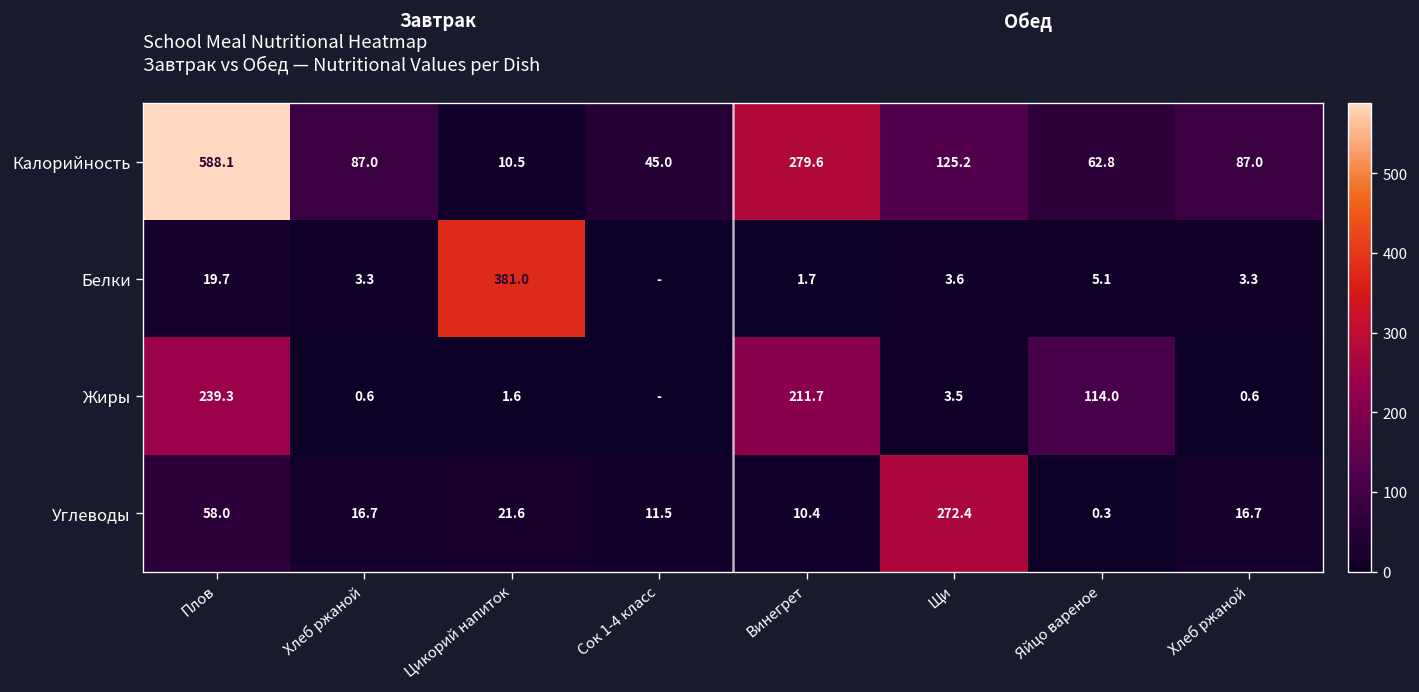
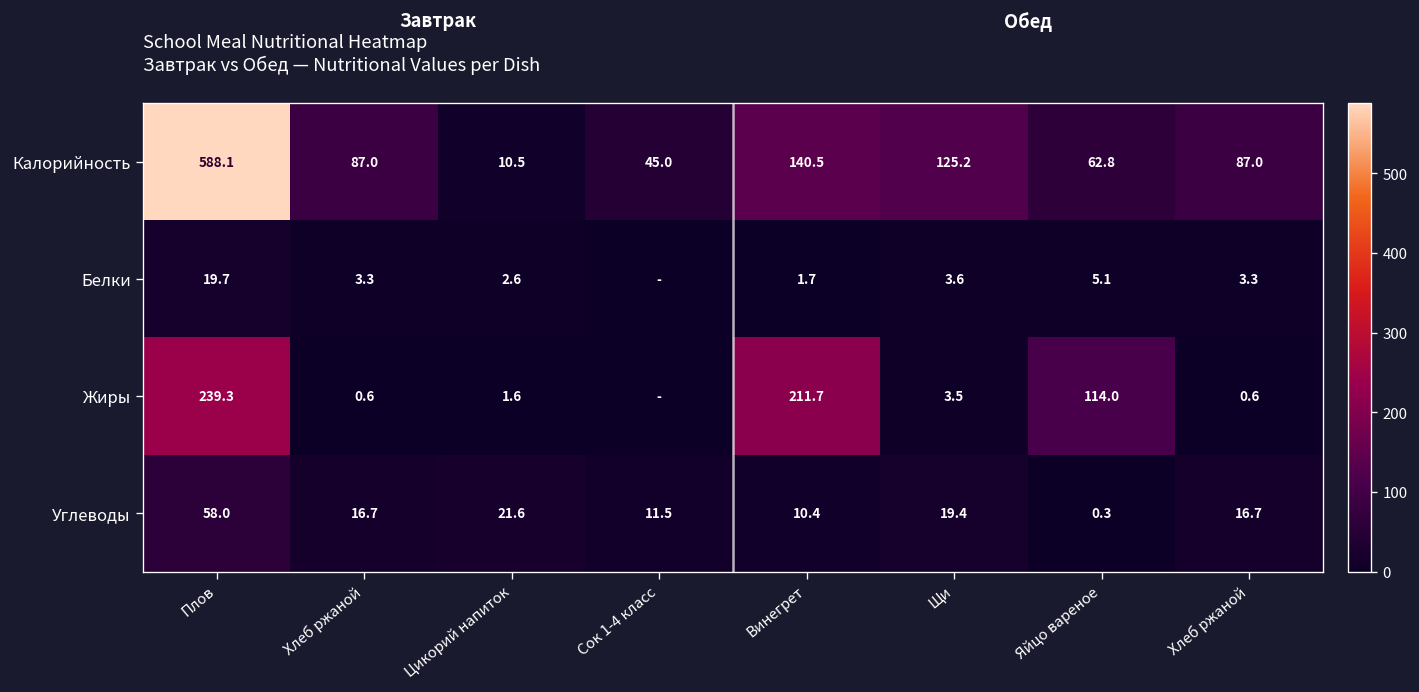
  {
    "Калорийность": {
      "Плов": 588.1,
      "Цикорий напиток": 10.5,
      "Сок 1-4 класс": 45.0,
-     "Винегрет": 279.6,
+     "Винегрет": 140.5,
      "Щи": 125.2,
      "Яйцо вареное": 62.8
    },
    "Белки": {
      "Плов": 19.7,
-     "Цикорий напиток": 381.0,
+     "Цикорий напиток": 2.6,
      "Винегрет": 1.7,
      "Щи": 3.6,
      "Яйцо вареное": 5.1
    },
    "Жиры": {
      "Плов": 239.3,
      "Цикорий напиток": 1.6,
      "Винегрет": 211.7,
      "Щи": 3.5,
      "Яйцо вареное": 114.0
    },
    "Углеводы": {
      "Плов": 58.0,
      "Цикорий напиток": 21.6,
      "Сок 1-4 класс": 11.5,
      "Винегрет": 10.4,
-     "Щи": 272.4,
+     "Щи": 19.4,
      "Яйцо вареное": 0.3
    }
  }
